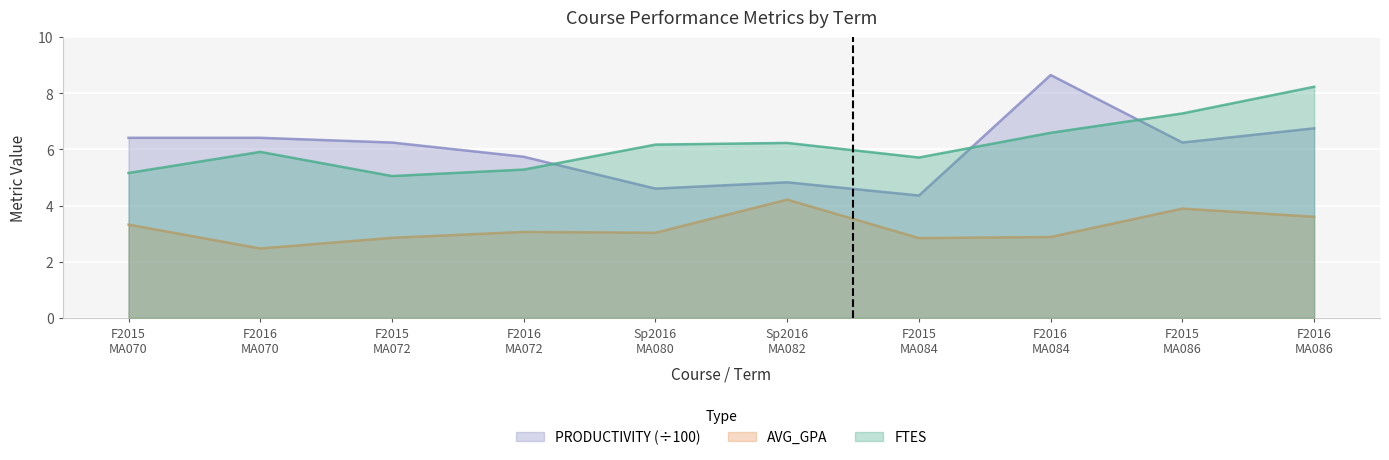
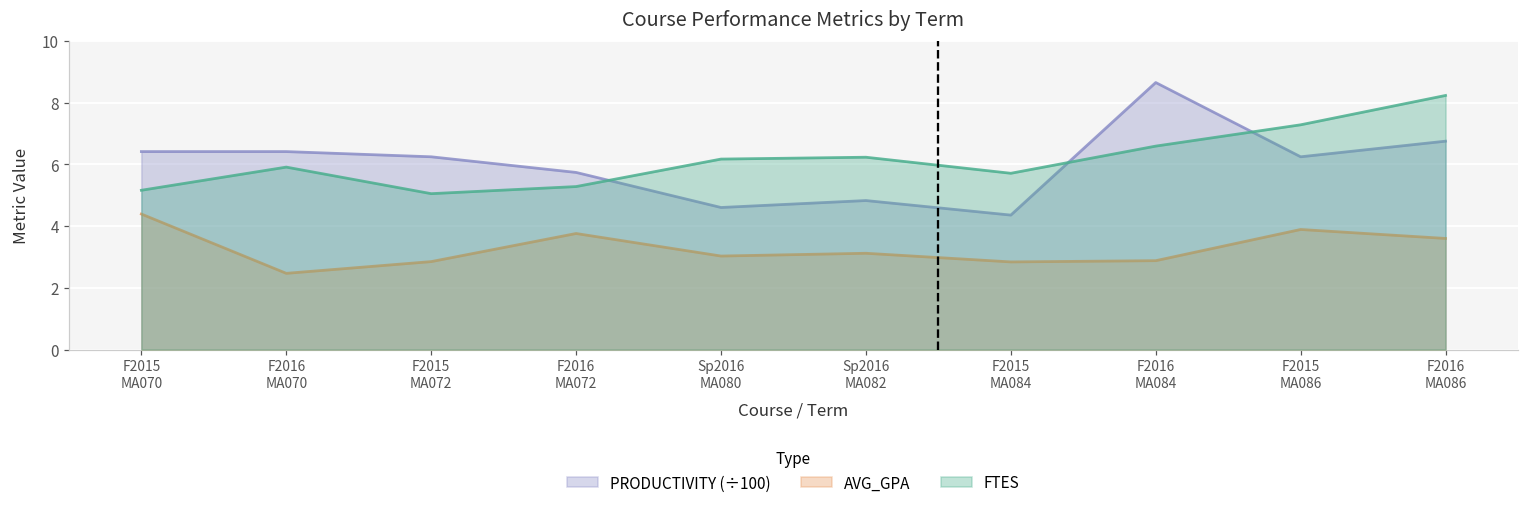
  {
    "AVG_GPA": {
-     "F2015 MA070": 3.3,
+     "F2015 MA070": 4.4,
      "F2016 MA070": 2.5,
      "F2015 MA072": 2.9,
-     "F2016 MA072": 3.1,
+     "F2016 MA072": 3.8,
      "Sp2016 MA080": 3.0,
-     "Sp2016 MA082": 4.2,
+     "Sp2016 MA082": 3.1,
      "F2015 MA084": 2.8,
      "F2016 MA084": 2.9,
      "F2015 MA086": 3.9,
      "F2016 MA086": 3.6
    }
  }
